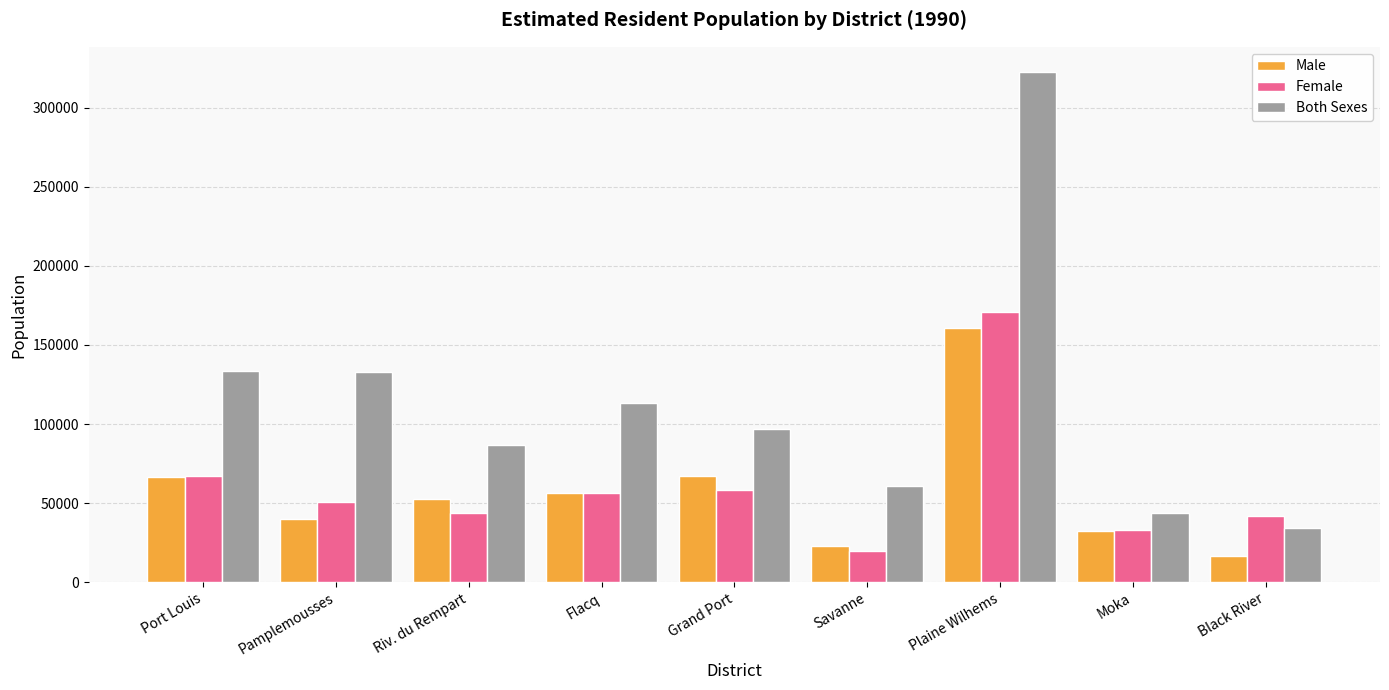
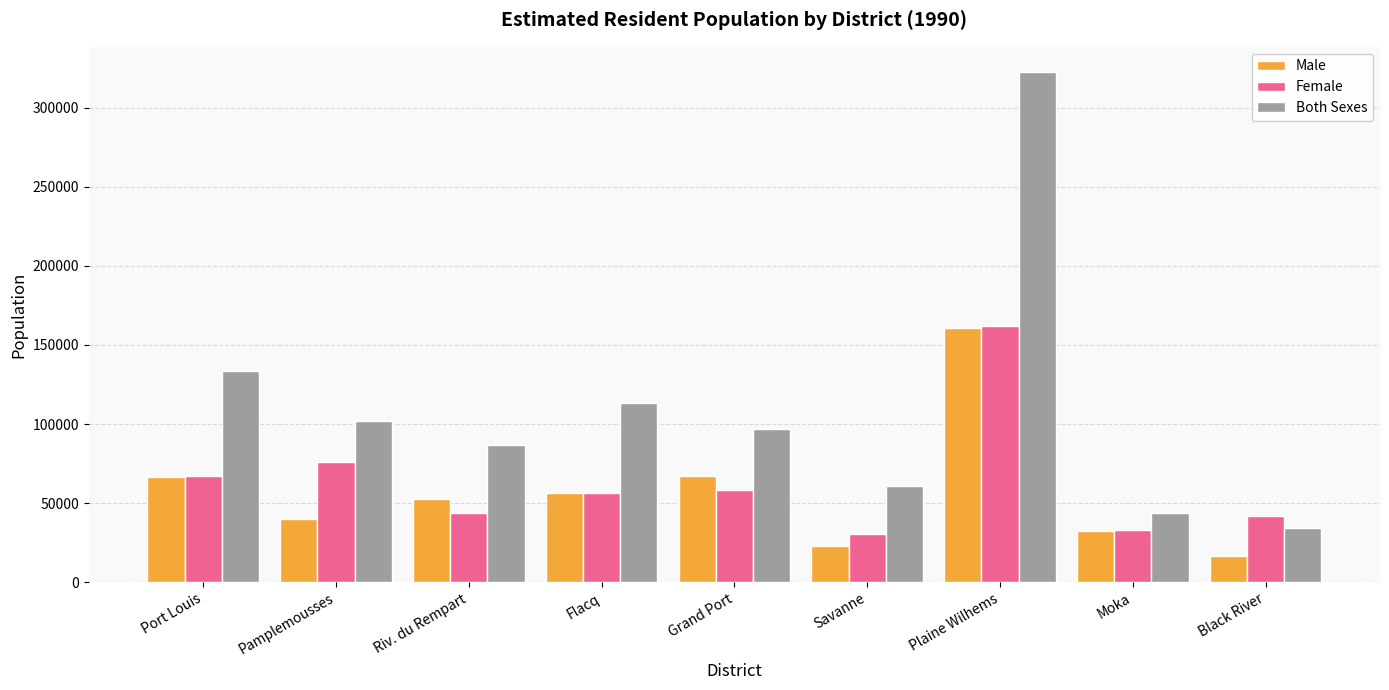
  {
    "Male": {
      "Port Louis": 66000,
      "Pamplemousses": 40000,
      "Riv. du Rempart": 53000,
      "Flacq": 57000,
      "Grand Port": 67000,
      "Savanne": 23000,
      "Plaine Wilhems": 161000,
      "Moka": 32000,
      "Black River": 16000
    },
    "Female": {
      "Port Louis": 67000,
-     "Pamplemousses": 51000,
+     "Pamplemousses": 76000,
      "Riv. du Rempart": 43000,
      "Flacq": 56000,
      "Grand Port": 58000,
-     "Savanne": 19000,
-     "Plaine Wilhems": 171000,
+     "Savanne": 30000,
+     "Plaine Wilhems": 162000,
      "Moka": 33000,
      "Black River": 42000
    },
    "Both Sexes": {
      "Port Louis": 133000,
-     "Pamplemousses": 133000,
+     "Pamplemousses": 102000,
      "Riv. du Rempart": 87000,
      "Flacq": 113000,
      "Grand Port": 97000,
      "Savanne": 61000,
      "Plaine Wilhems": 322000,
      "Moka": 44000,
      "Black River": 34000
    }
  }
